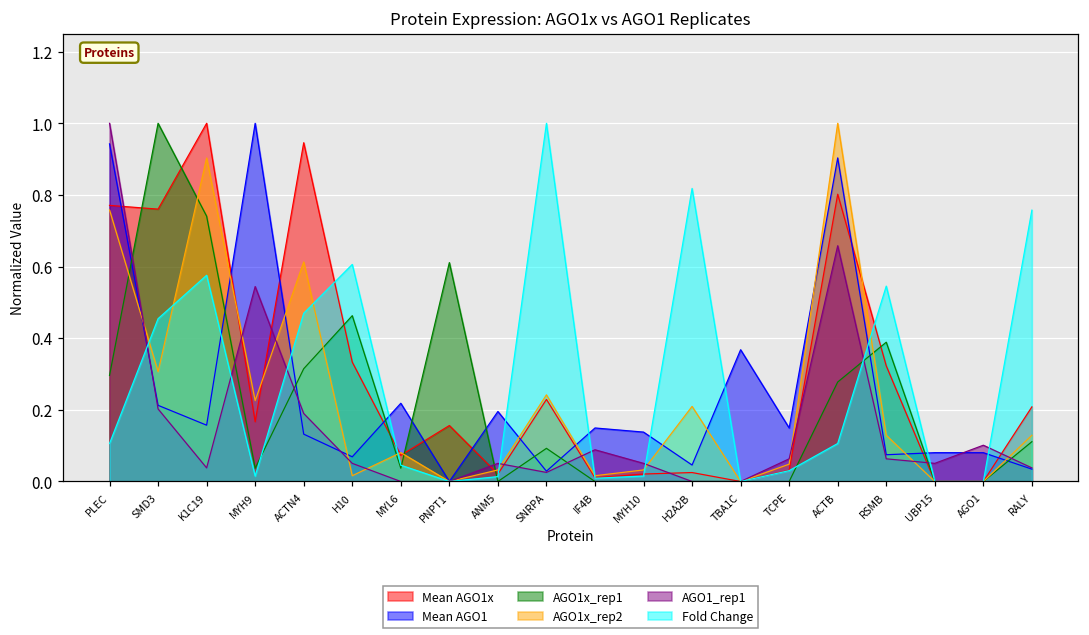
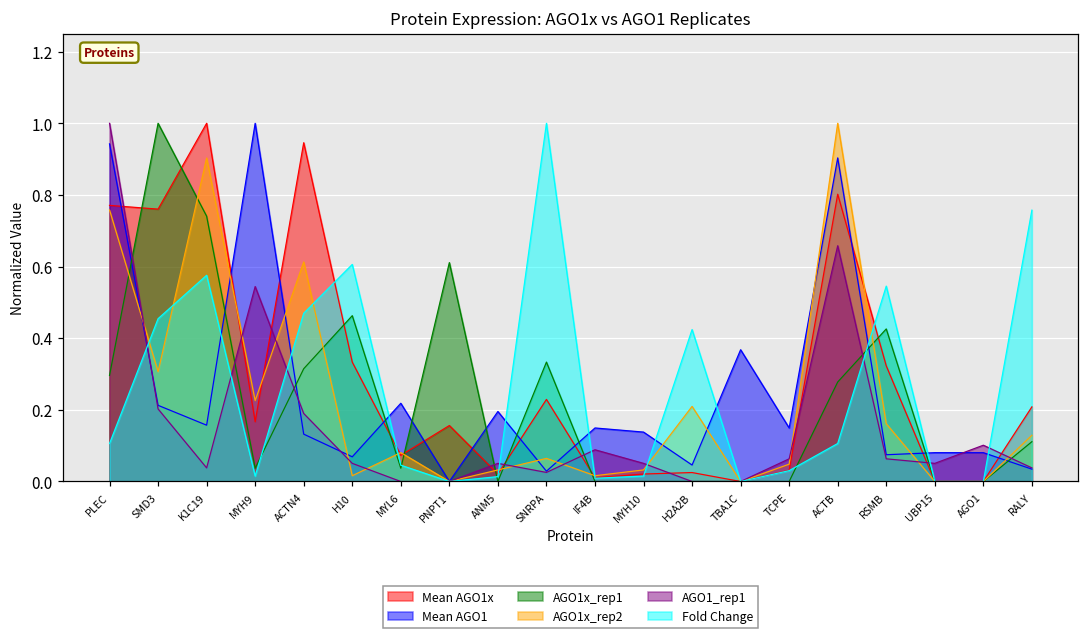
  {
    "Mean AGO1x": {
      "PLEC": 0.77,
      "SMD3": 0.76,
      "K1C19": 1.00,
      "MYH9": 0.17,
      "ACTN4": 0.95,
      "H10": 0.33,
      "PNPT1": 0.16,
      "SNRPA": 0.23,
      "H2A2B": 0.02,
      "ACTB": 0.80,
      "RSMB": 0.32,
      "RALY": 0.21
    },
    "Mean AGO1": {
      "PLEC": 0.94,
      "SMD3": 0.21,
      "K1C19": 0.16,
      "MYH9": 1.00,
      "ACTN4": 0.13,
      "H10": 0.07,
      "MYL6": 0.22,
      "ANM5": 0.20,
      "IF4B": 0.15,
      "MYH10": 0.14,
      "H2A2B": 0.05,
      "TBA1C": 0.37,
      "TCPE": 0.15,
      "ACTB": 0.90,
      "RSMB": 0.07,
      "UBP15": 0.08,
      "AGO1": 0.08
    },
    "AGO1x_rep1": {
      "PLEC": 0.30,
      "SMD3": 1.00,
      "K1C19": 0.74,
      "MYH9": 0.04,
      "ACTN4": 0.31,
      "H10": 0.46,
      "MYL6": 0.04,
      "PNPT1": 0.61,
      "ANM5": 0.00,
-     "SNRPA": 0.09,
+     "SNRPA": 0.33,
      "IF4B": 0.00,
      "MYH10": 0.00,
      "TCPE": 0.00,
      "ACTB": 0.28,
-     "RSMB": 0.39,
+     "RSMB": 0.43,
      "RALY": 0.11
    },
    "AGO1x_rep2": {
      "PLEC": 0.76,
      "SMD3": 0.31,
      "K1C19": 0.90,
      "MYH9": 0.23,
      "ACTN4": 0.61,
      "H10": 0.02,
      "ANM5": 0.03,
-     "SNRPA": 0.24,
+     "SNRPA": 0.06,
      "MYH10": 0.03,
      "H2A2B": 0.21,
      "TCPE": 0.05,
      "ACTB": 1.00,
-     "RSMB": 0.13,
+     "RSMB": 0.16,
      "RALY": 0.13
    },
    "AGO1_rep1": {
      "PLEC": 1.00,
      "SMD3": 0.20,
      "K1C19": 0.04,
      "MYH9": 0.54,
      "ACTN4": 0.19,
      "H10": 0.05,
      "MYL6": 0.00,
      "ANM5": 0.05,
      "IF4B": 0.09,
      "MYH10": 0.05,
      "TCPE": 0.06,
      "ACTB": 0.66,
      "RSMB": 0.06,
      "UBP15": 0.05,
      "AGO1": 0.10
    },
    "Fold Change": {
      "PLEC": 0.11,
      "SMD3": 0.45,
      "K1C19": 0.58,
      "MYH9": 0.02,
      "ACTN4": 0.47,
      "H10": 0.61,
      "MYL6": 0.05,
      "SNRPA": 1.00,
-     "H2A2B": 0.82,
+     "H2A2B": 0.42,
      "ACTB": 0.11,
      "RSMB": 0.55,
      "RALY": 0.76
    }
  }
